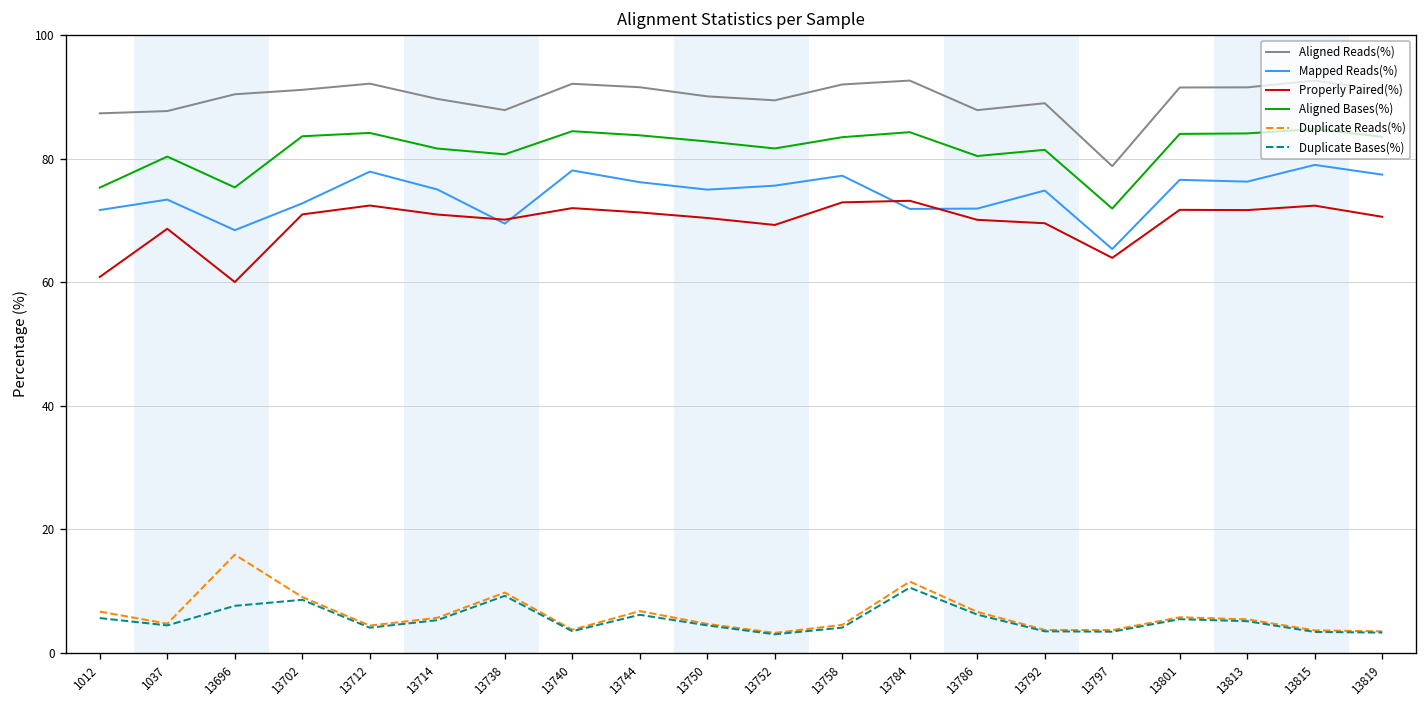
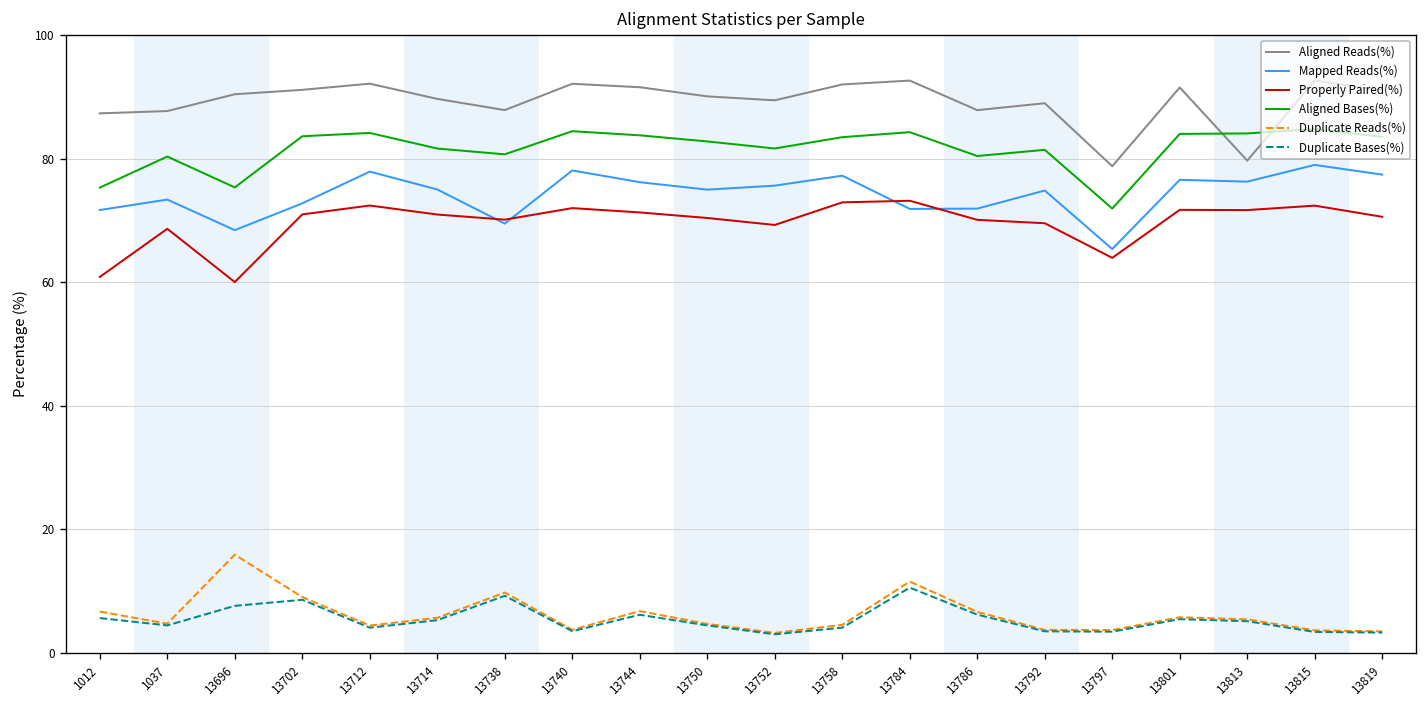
  {
    "Aligned Reads(%)": {
      "1012": 87,
      "1037": 88,
      "13696": 90,
      "13702": 91,
      "13712": 92,
      "13714": 90,
      "13738": 88,
      "13740": 92,
      "13744": 92,
      "13750": 90,
      "13752": 89,
      "13758": 92,
      "13784": 93,
      "13786": 88,
      "13792": 89,
      "13797": 79,
      "13801": 92,
-     "13813": 92
+     "13813": 80
    },
    "Mapped Reads(%)": {
      "1012": 72,
      "1037": 73,
      "13696": 68,
      "13702": 73,
      "13712": 78,
      "13714": 75,
      "13738": 69,
      "13740": 78,
      "13744": 76,
      "13750": 75,
      "13752": 76,
      "13758": 77,
      "13784": 72,
      "13786": 72,
      "13792": 75,
      "13797": 65,
      "13801": 77,
      "13813": 76,
      "13815": 79,
      "13819": 77
    },
    "Properly Paired(%)": {
      "1012": 61,
      "1037": 69,
      "13696": 60,
      "13702": 71,
      "13712": 72,
      "13714": 71,
      "13738": 70,
      "13740": 72,
      "13744": 71,
      "13750": 70,
      "13752": 69,
      "13758": 73,
      "13784": 73,
      "13786": 70,
      "13792": 70,
      "13797": 64,
      "13801": 72,
      "13813": 72,
      "13815": 72,
      "13819": 71
    },
    "Aligned Bases(%)": {
      "1012": 75,
      "1037": 80,
      "13696": 75,
      "13702": 84,
      "13712": 84,
      "13714": 82,
      "13738": 81,
      "13740": 84,
      "13744": 84,
      "13750": 83,
      "13752": 82,
      "13758": 83,
      "13784": 84,
      "13786": 80,
      "13792": 81,
      "13797": 72,
      "13801": 84,
      "13813": 84
    },
    "Duplicate Reads(%)": {
      "1012": 7,
      "13696": 16,
      "13738": 10,
      "13744": 7,
      "13784": 11
    },
    "Duplicate Bases(%)": {
      "1012": 6,
      "13696": 8,
      "13738": 9,
      "13744": 6,
      "13784": 11
    }
  }
